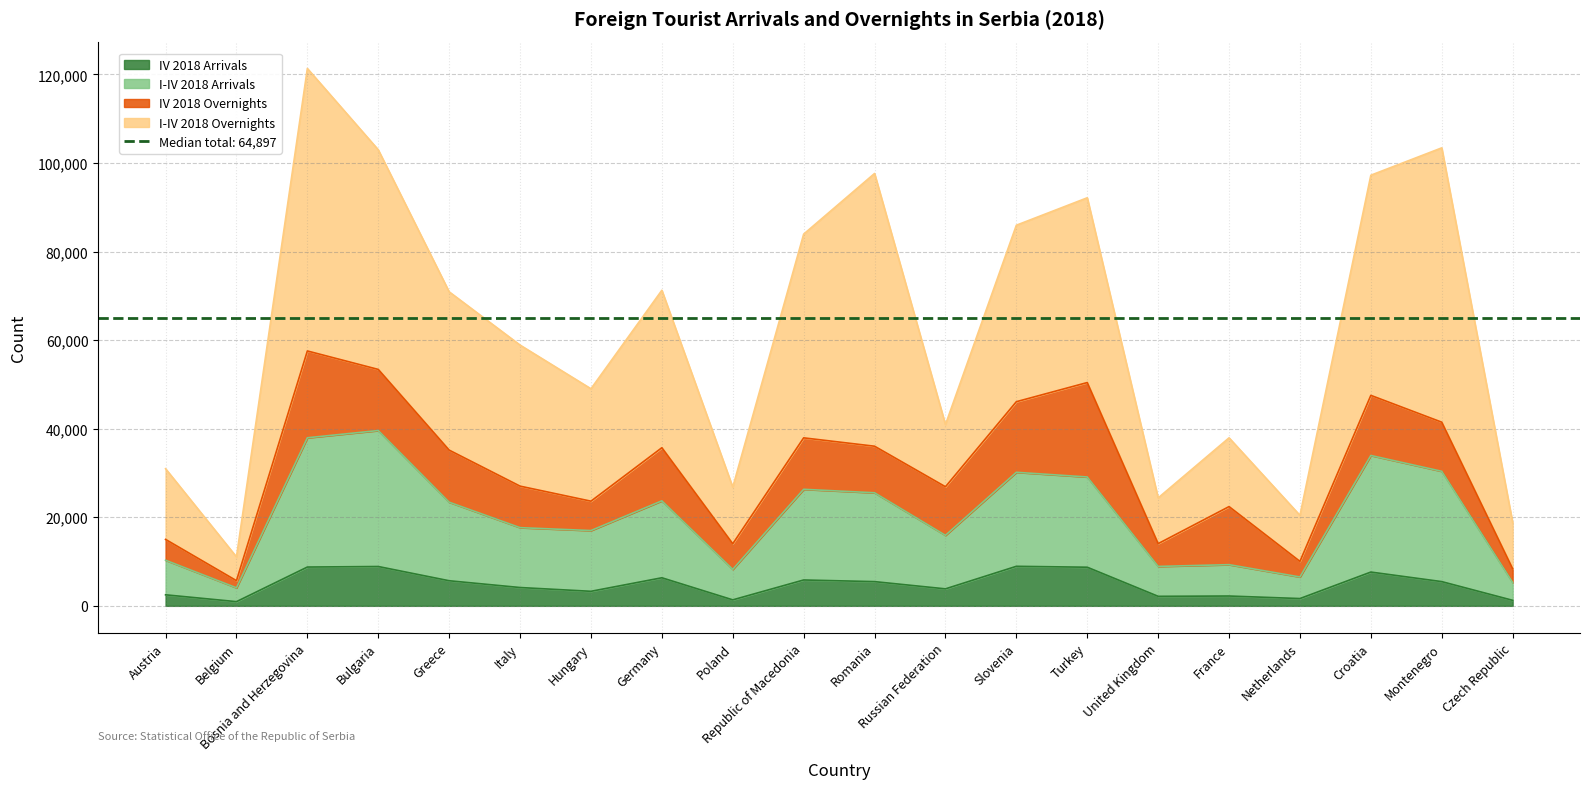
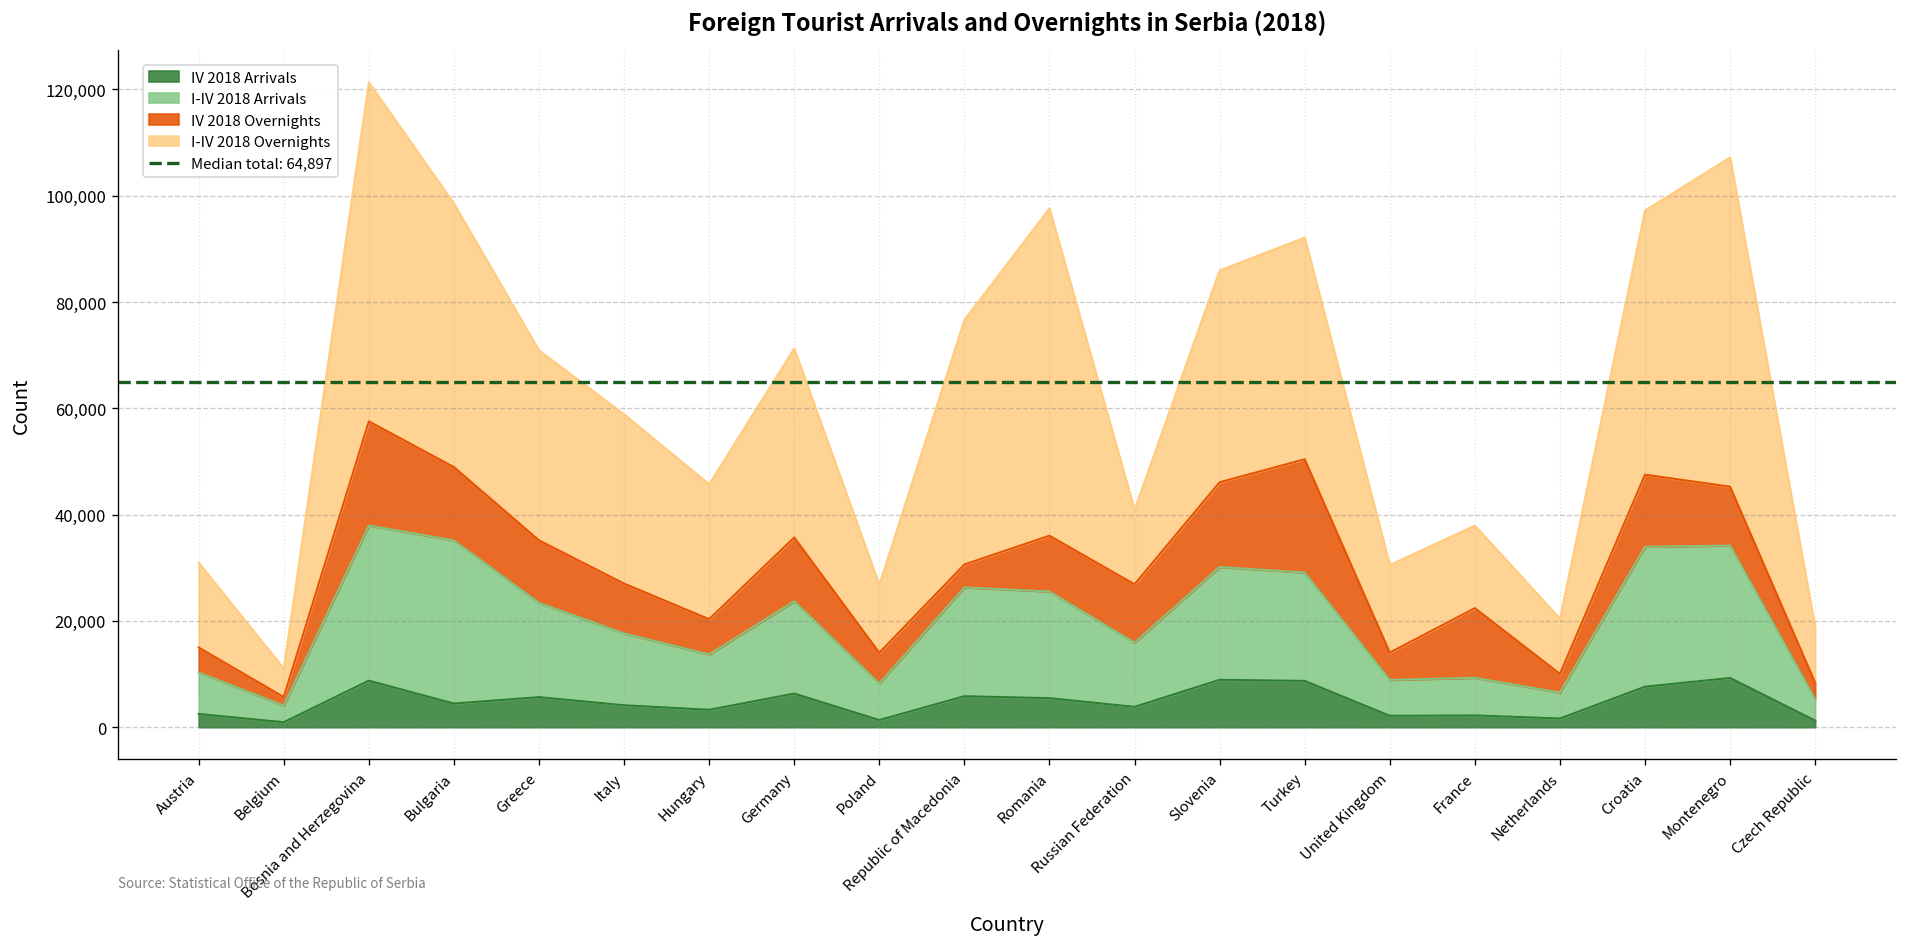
  {
    "IV 2018 Arrivals": {
      "Austria": "2,000",
      "Belgium": "1,000",
      "Bosnia and Herzegovina": "9,000",
-     "Bulgaria": "9,000",
+     "Bulgaria": "4,000",
      "Greece": "6,000",
      "Italy": "4,000",
      "Hungary": "3,000",
      "Germany": "6,000",
      "Poland": "1,000",
      "Republic of Macedonia": "6,000",
      "Romania": "5,000",
      "Russian Federation": "4,000",
      "Slovenia": "9,000",
      "Turkey": "9,000",
      "United Kingdom": "2,000",
      "France": "2,000",
      "Netherlands": "2,000",
      "Croatia": "8,000",
-     "Montenegro": "5,000",
+     "Montenegro": "9,000",
      "Czech Republic": "1,000"
    },
    "I-IV 2018 Arrivals": {
      "Austria": "8,000",
      "Belgium": "3,000",
      "Bosnia and Herzegovina": "29,000",
      "Bulgaria": "31,000",
      "Greece": "18,000",
      "Italy": "14,000",
-     "Hungary": "14,000",
+     "Hungary": "10,000",
      "Germany": "17,000",
      "Poland": "7,000",
      "Republic of Macedonia": "20,000",
      "Romania": "20,000",
      "Russian Federation": "12,000",
      "Slovenia": "21,000",
      "Turkey": "20,000",
      "United Kingdom": "7,000",
      "France": "7,000",
      "Netherlands": "5,000",
      "Croatia": "26,000",
      "Montenegro": "25,000",
      "Czech Republic": "4,000"
    },
    "IV 2018 Overnights": {
      "Austria": "5,000",
      "Belgium": "2,000",
      "Bosnia and Herzegovina": "20,000",
      "Bulgaria": "14,000",
      "Greece": "12,000",
      "Italy": "9,000",
      "Hungary": "7,000",
      "Germany": "12,000",
      "Poland": "6,000",
-     "Republic of Macedonia": "12,000",
+     "Republic of Macedonia": "4,000",
      "Romania": "11,000",
      "Russian Federation": "11,000",
      "Slovenia": "16,000",
      "Turkey": "21,000",
      "United Kingdom": "5,000",
      "France": "13,000",
      "Netherlands": "4,000",
      "Croatia": "14,000",
      "Montenegro": "11,000",
      "Czech Republic": "3,000"
    },
    "I-IV 2018 Overnights": {
      "Austria": "16,000",
      "Belgium": "5,000",
      "Bosnia and Herzegovina": "64,000",
      "Bulgaria": "50,000",
      "Greece": "36,000",
      "Italy": "32,000",
      "Hungary": "25,000",
      "Germany": "36,000",
      "Poland": "13,000",
      "Republic of Macedonia": "46,000",
      "Romania": "62,000",
      "Russian Federation": "14,000",
      "Slovenia": "40,000",
      "Turkey": "42,000",
-     "United Kingdom": "10,000",
+     "United Kingdom": "16,000",
      "France": "16,000",
      "Netherlands": "10,000",
      "Croatia": "50,000",
      "Montenegro": "62,000",
      "Czech Republic": "10,000"
    }
  }
